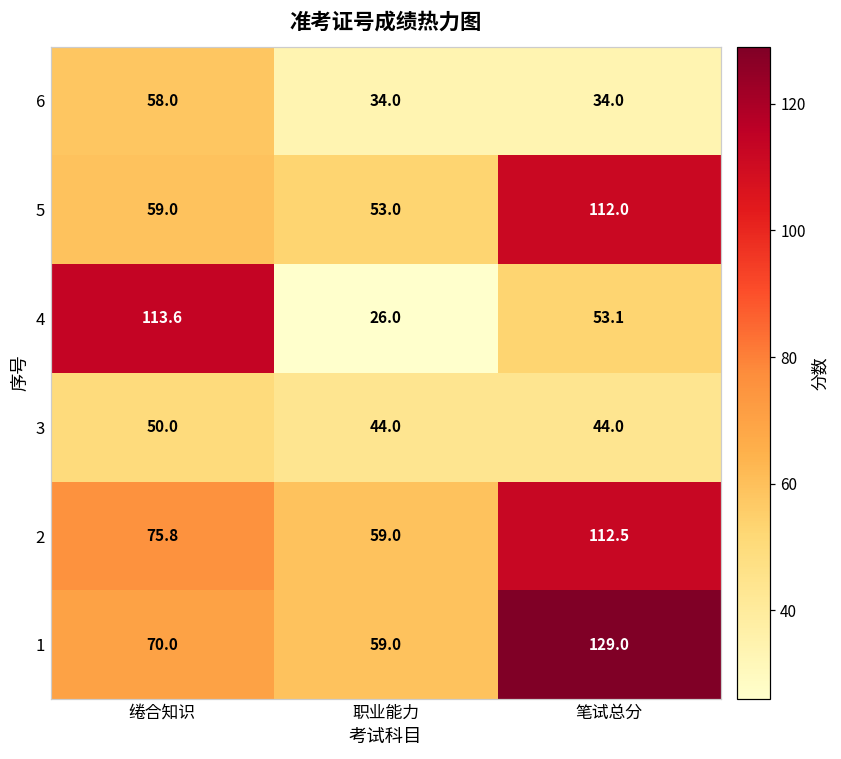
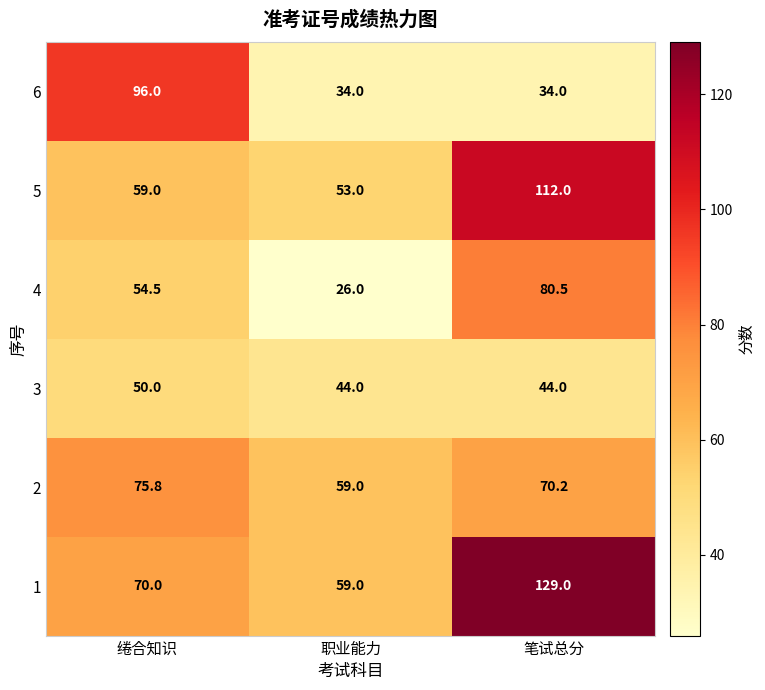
  {
    "6": {
-     "绻合知识": 58.0,
+     "绻合知识": 96.0,
      "职业能力": 34.0,
      "笔试总分": 34.0
    },
    "5": {
      "绻合知识": 59.0,
      "职业能力": 53.0,
      "笔试总分": 112.0
    },
    "4": {
-     "绻合知识": 113.6,
+     "绻合知识": 54.5,
      "职业能力": 26.0,
-     "笔试总分": 53.1
+     "笔试总分": 80.5
    },
    "3": {
      "绻合知识": 50.0,
      "职业能力": 44.0,
      "笔试总分": 44.0
    },
    "2": {
      "绻合知识": 75.8,
      "职业能力": 59.0,
-     "笔试总分": 112.5
+     "笔试总分": 70.2
    },
    "1": {
      "绻合知识": 70.0,
      "职业能力": 59.0,
      "笔试总分": 129.0
    }
  }
